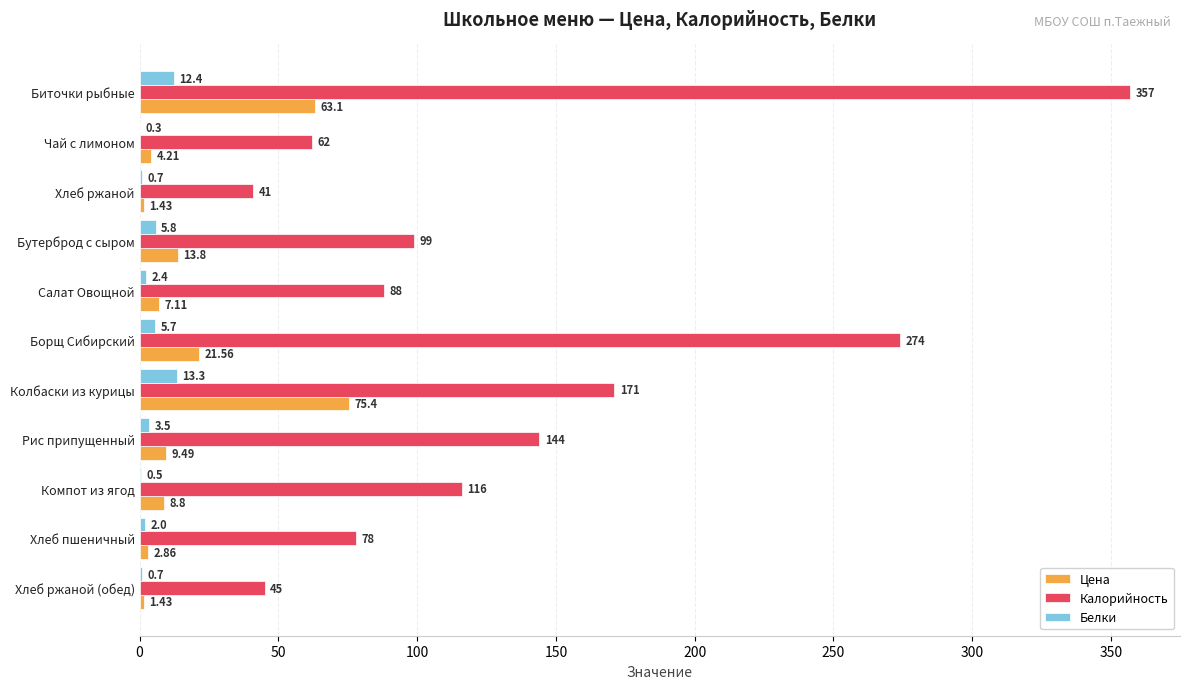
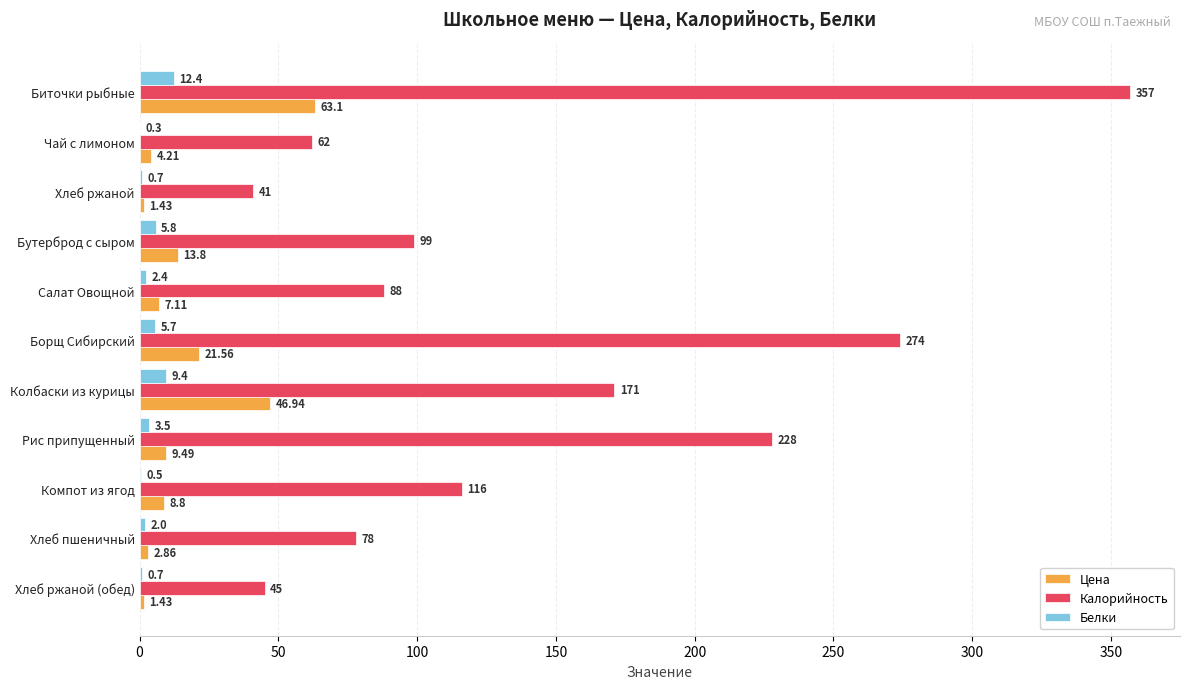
  {
    "Цена": {
      "Биточки рыбные": 63.1,
      "Чай с лимоном": 4.21,
      "Хлеб ржаной": 1.43,
      "Бутерброд с сыром": 13.8,
      "Салат Овощной": 7.11,
      "Борщ Сибирский": 21.56,
-     "Колбаски из курицы": 75.4,
+     "Колбаски из курицы": 46.94,
      "Рис припущенный": 9.49,
      "Компот из ягод": 8.8,
      "Хлеб пшеничный": 2.86,
      "Хлеб ржаной (обед)": 1.43
    },
    "Калорийность": {
      "Биточки рыбные": 357,
      "Чай с лимоном": 62,
      "Хлеб ржаной": 41,
      "Бутерброд с сыром": 99,
      "Салат Овощной": 88,
      "Борщ Сибирский": 274,
      "Колбаски из курицы": 171,
-     "Рис припущенный": 144,
+     "Рис припущенный": 228,
      "Компот из ягод": 116,
      "Хлеб пшеничный": 78,
      "Хлеб ржаной (обед)": 45
    },
    "Белки": {
      "Биточки рыбные": 12.4,
      "Чай с лимоном": 0.3,
      "Хлеб ржаной": 0.7,
      "Бутерброд с сыром": 5.8,
      "Салат Овощной": 2.4,
      "Борщ Сибирский": 5.7,
-     "Колбаски из курицы": 13.3,
+     "Колбаски из курицы": 9.4,
      "Рис припущенный": 3.5,
      "Компот из ягод": 0.5,
      "Хлеб пшеничный": 2.0,
      "Хлеб ржаной (обед)": 0.7
    }
  }
